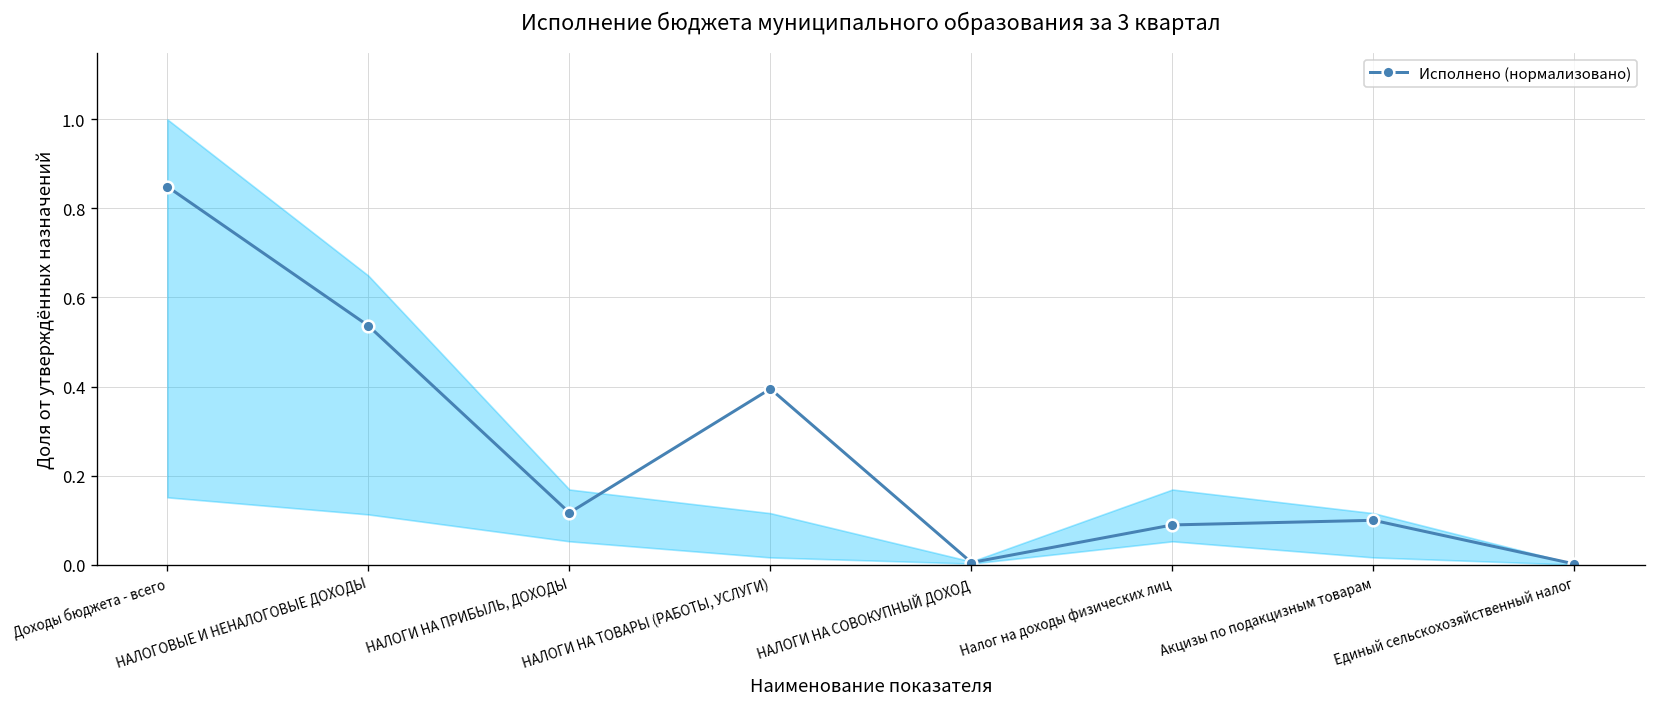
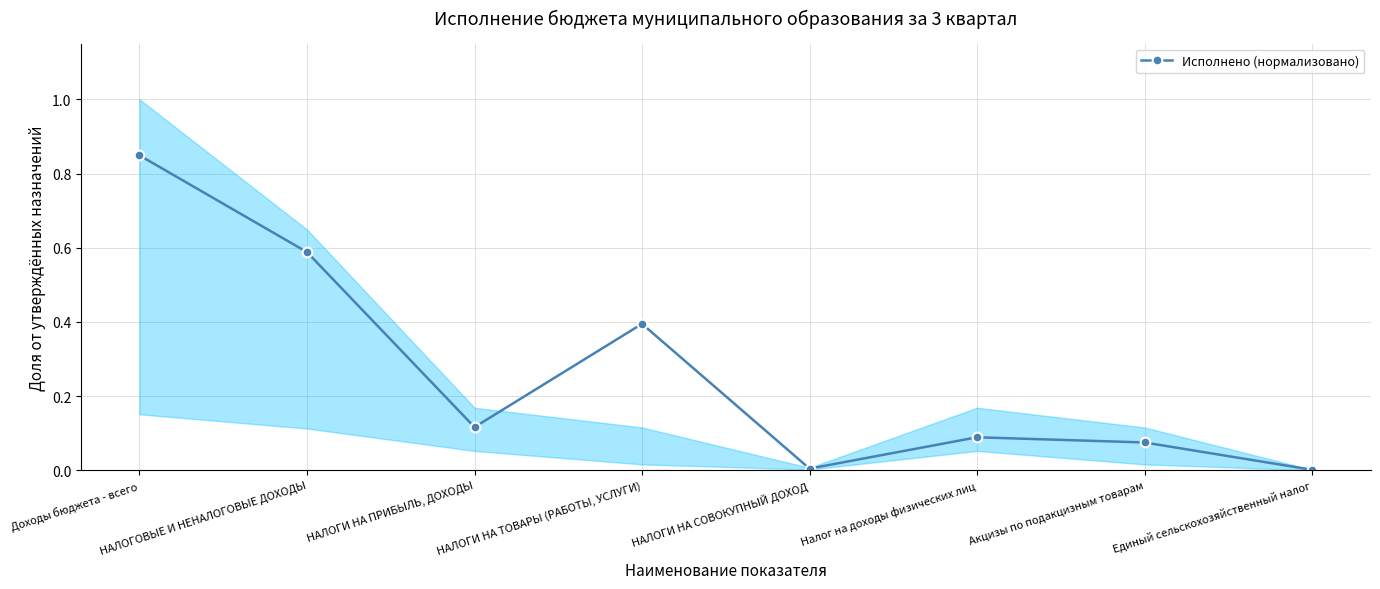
  {
    "Исполнено (нормализовано)": {
      "Доходы бюджета - всего": 0.85,
-     "НАЛОГОВЫЕ И НЕНАЛОГОВЫЕ ДОХОДЫ": 0.54,
+     "НАЛОГОВЫЕ И НЕНАЛОГОВЫЕ ДОХОДЫ": 0.59,
      "НАЛОГИ НА ПРИБЫЛЬ, ДОХОДЫ": 0.12,
      "НАЛОГИ НА ТОВАРЫ (РАБОТЫ, УСЛУГИ)": 0.39,
      "Налог на доходы физических лиц": 0.09,
-     "Акцизы по подакцизным товарам": 0.10
+     "Акцизы по подакцизным товарам": 0.08
    }
  }
